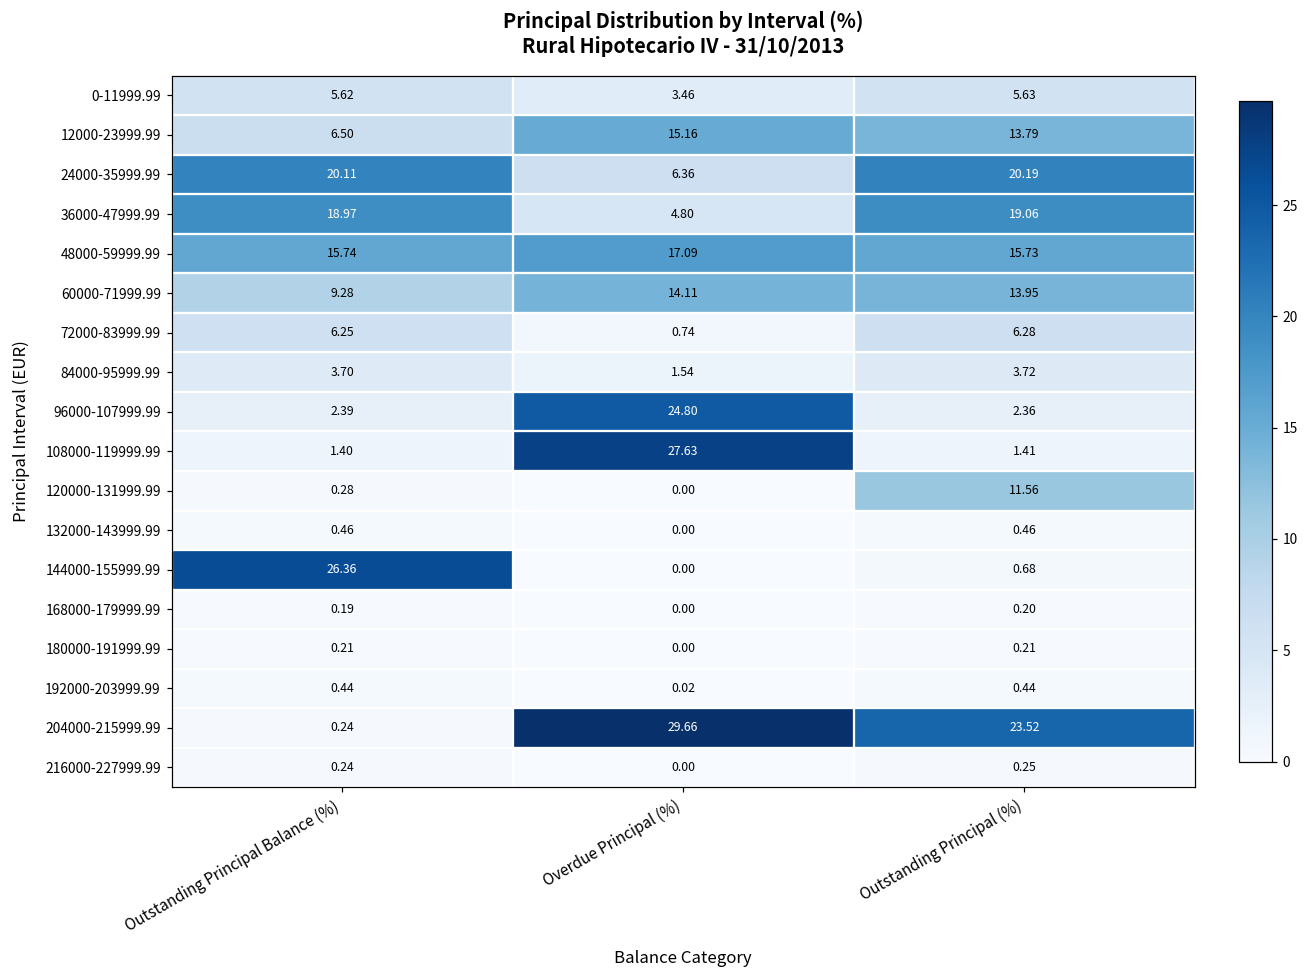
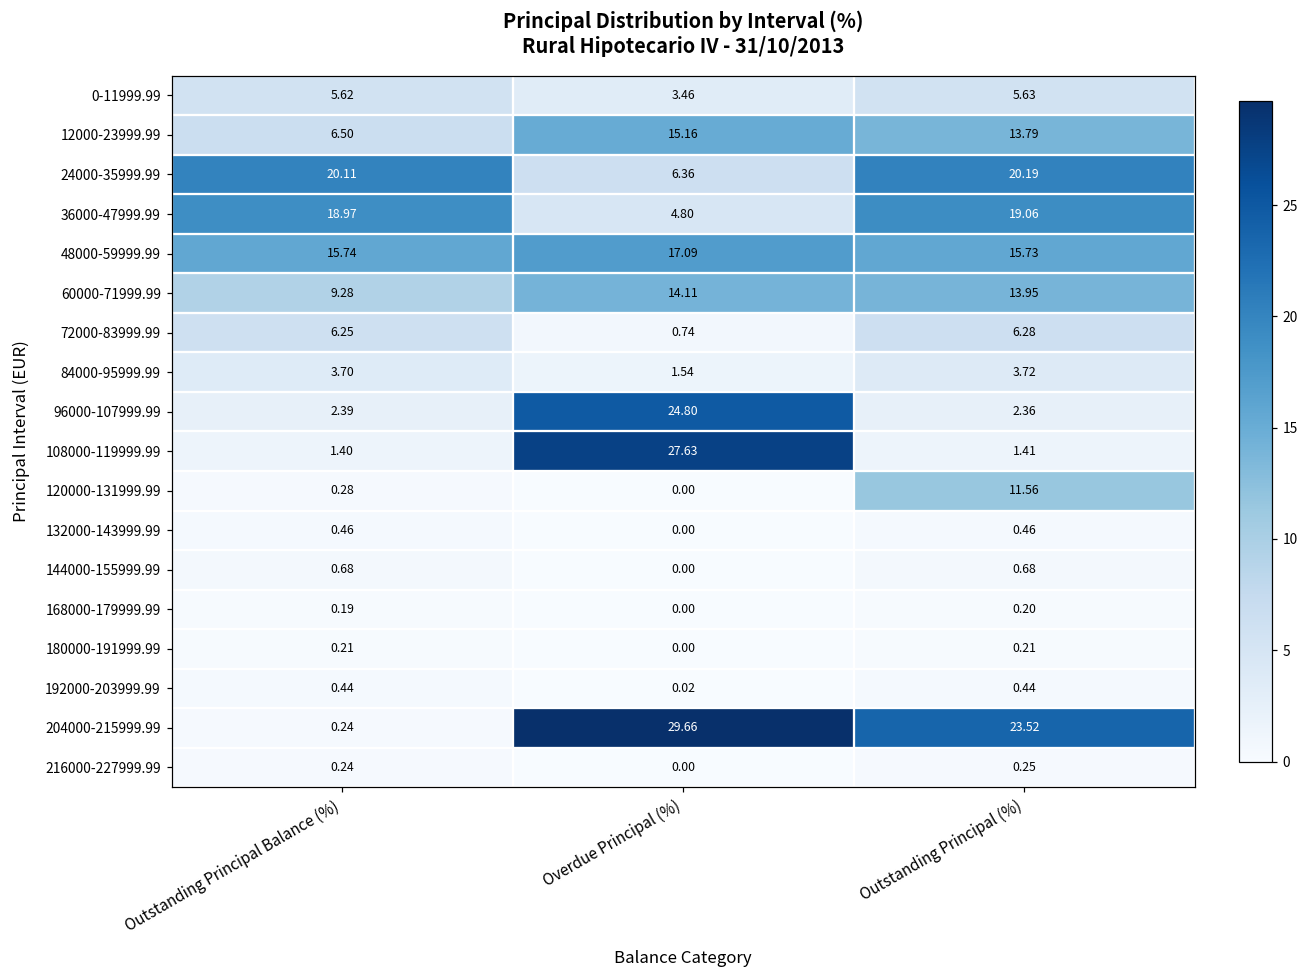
  {
    "0-11999.99": {
      "Outstanding Principal Balance (%)": 5.62,
      "Overdue Principal (%)": 3.46,
      "Outstanding Principal (%)": 5.63
    },
    "12000-23999.99": {
      "Outstanding Principal Balance (%)": 6.50,
      "Overdue Principal (%)": 15.16,
      "Outstanding Principal (%)": 13.79
    },
    "24000-35999.99": {
      "Outstanding Principal Balance (%)": 20.11,
      "Overdue Principal (%)": 6.36,
      "Outstanding Principal (%)": 20.19
    },
    "36000-47999.99": {
      "Outstanding Principal Balance (%)": 18.97,
      "Overdue Principal (%)": 4.80,
      "Outstanding Principal (%)": 19.06
    },
    "48000-59999.99": {
      "Outstanding Principal Balance (%)": 15.74,
      "Overdue Principal (%)": 17.09,
      "Outstanding Principal (%)": 15.73
    },
    "60000-71999.99": {
      "Outstanding Principal Balance (%)": 9.28,
      "Overdue Principal (%)": 14.11,
      "Outstanding Principal (%)": 13.95
    },
    "72000-83999.99": {
      "Outstanding Principal Balance (%)": 6.25,
      "Overdue Principal (%)": 0.74,
      "Outstanding Principal (%)": 6.28
    },
    "84000-95999.99": {
      "Outstanding Principal Balance (%)": 3.70,
      "Overdue Principal (%)": 1.54,
      "Outstanding Principal (%)": 3.72
    },
    "96000-107999.99": {
      "Outstanding Principal Balance (%)": 2.39,
      "Overdue Principal (%)": 24.80,
      "Outstanding Principal (%)": 2.36
    },
    "108000-119999.99": {
      "Outstanding Principal Balance (%)": 1.40,
      "Overdue Principal (%)": 27.63,
      "Outstanding Principal (%)": 1.41
    },
    "120000-131999.99": {
      "Outstanding Principal Balance (%)": 0.28,
      "Overdue Principal (%)": 0.00,
      "Outstanding Principal (%)": 11.56
    },
    "132000-143999.99": {
      "Outstanding Principal Balance (%)": 0.46,
      "Overdue Principal (%)": 0.00,
      "Outstanding Principal (%)": 0.46
    },
    "144000-155999.99": {
-     "Outstanding Principal Balance (%)": 26.36,
+     "Outstanding Principal Balance (%)": 0.68,
      "Overdue Principal (%)": 0.00,
      "Outstanding Principal (%)": 0.68
    },
    "168000-179999.99": {
      "Outstanding Principal Balance (%)": 0.19,
      "Overdue Principal (%)": 0.00,
      "Outstanding Principal (%)": 0.20
    },
    "180000-191999.99": {
      "Outstanding Principal Balance (%)": 0.21,
      "Overdue Principal (%)": 0.00,
      "Outstanding Principal (%)": 0.21
    },
    "192000-203999.99": {
      "Outstanding Principal Balance (%)": 0.44,
      "Overdue Principal (%)": 0.02,
      "Outstanding Principal (%)": 0.44
    },
    "204000-215999.99": {
      "Outstanding Principal Balance (%)": 0.24,
      "Overdue Principal (%)": 29.66,
      "Outstanding Principal (%)": 23.52
    },
    "216000-227999.99": {
      "Outstanding Principal Balance (%)": 0.24,
      "Overdue Principal (%)": 0.00,
      "Outstanding Principal (%)": 0.25
    }
  }
